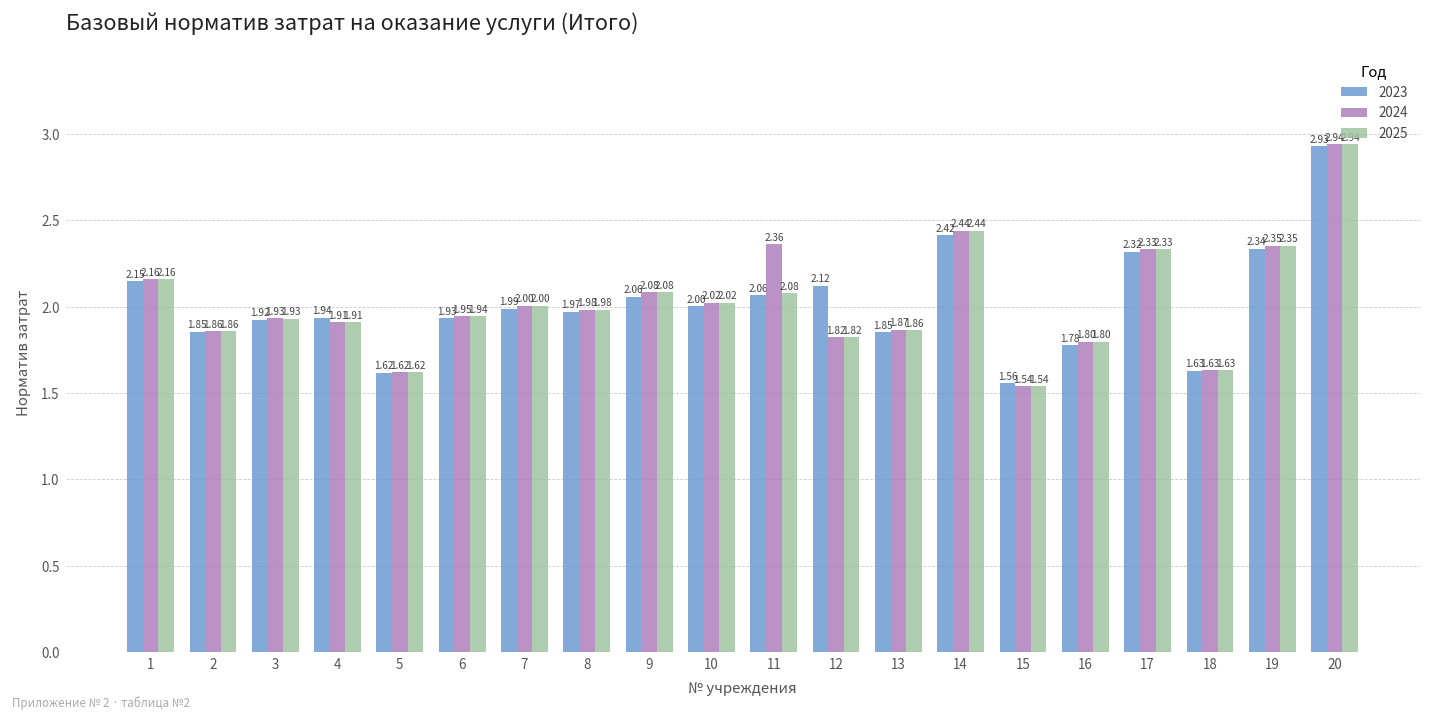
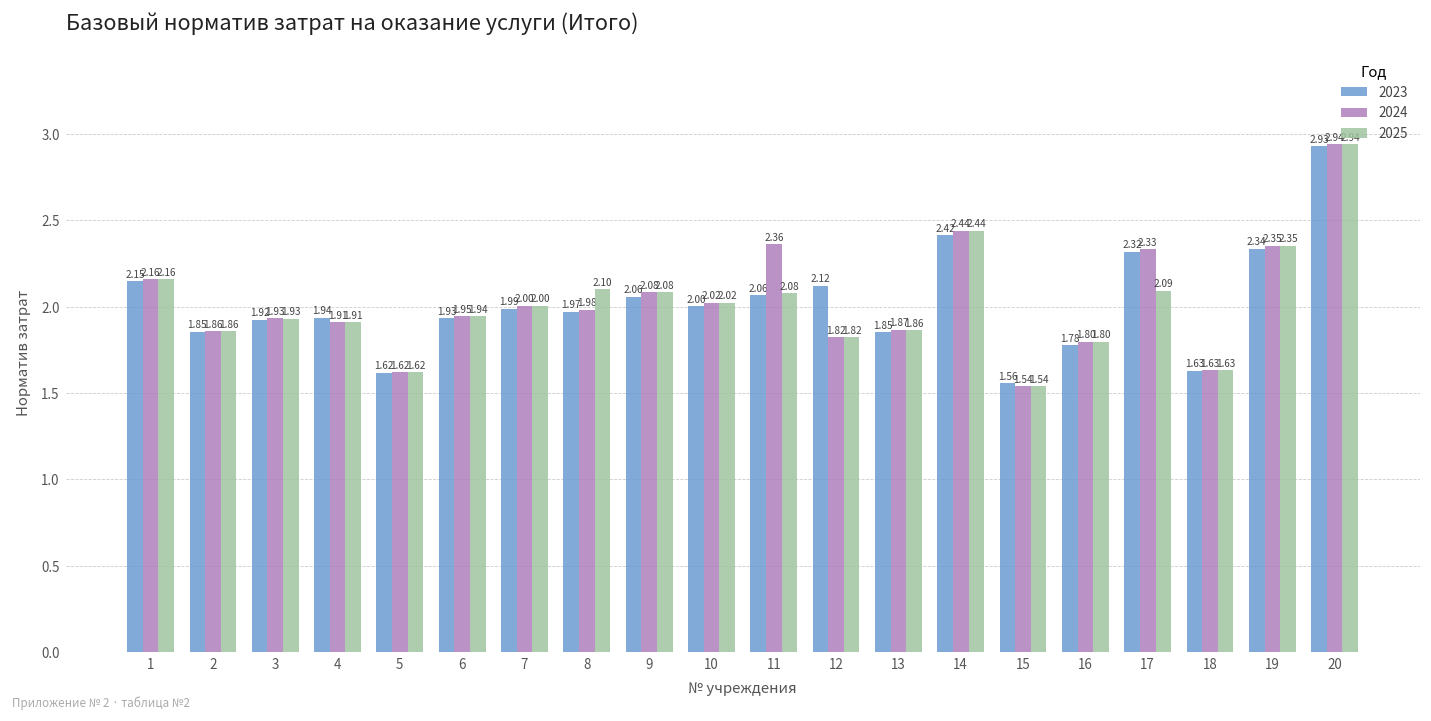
  {
    "2023": {
      "4": 1.94,
      "7": 1.99,
      "9": 2.06,
      "10": 2.00,
      "11": 2.06,
      "12": 2.12,
      "14": 2.42,
      "15": 1.56,
      "16": 1.78,
      "19": 2.34
    },
    "2024": {
      "11": 2.36
    },
    "2025": {
-     "8": 1.98,
+     "8": 2.10,
      "11": 2.08,
-     "17": 2.33
+     "17": 2.09
    }
  }
